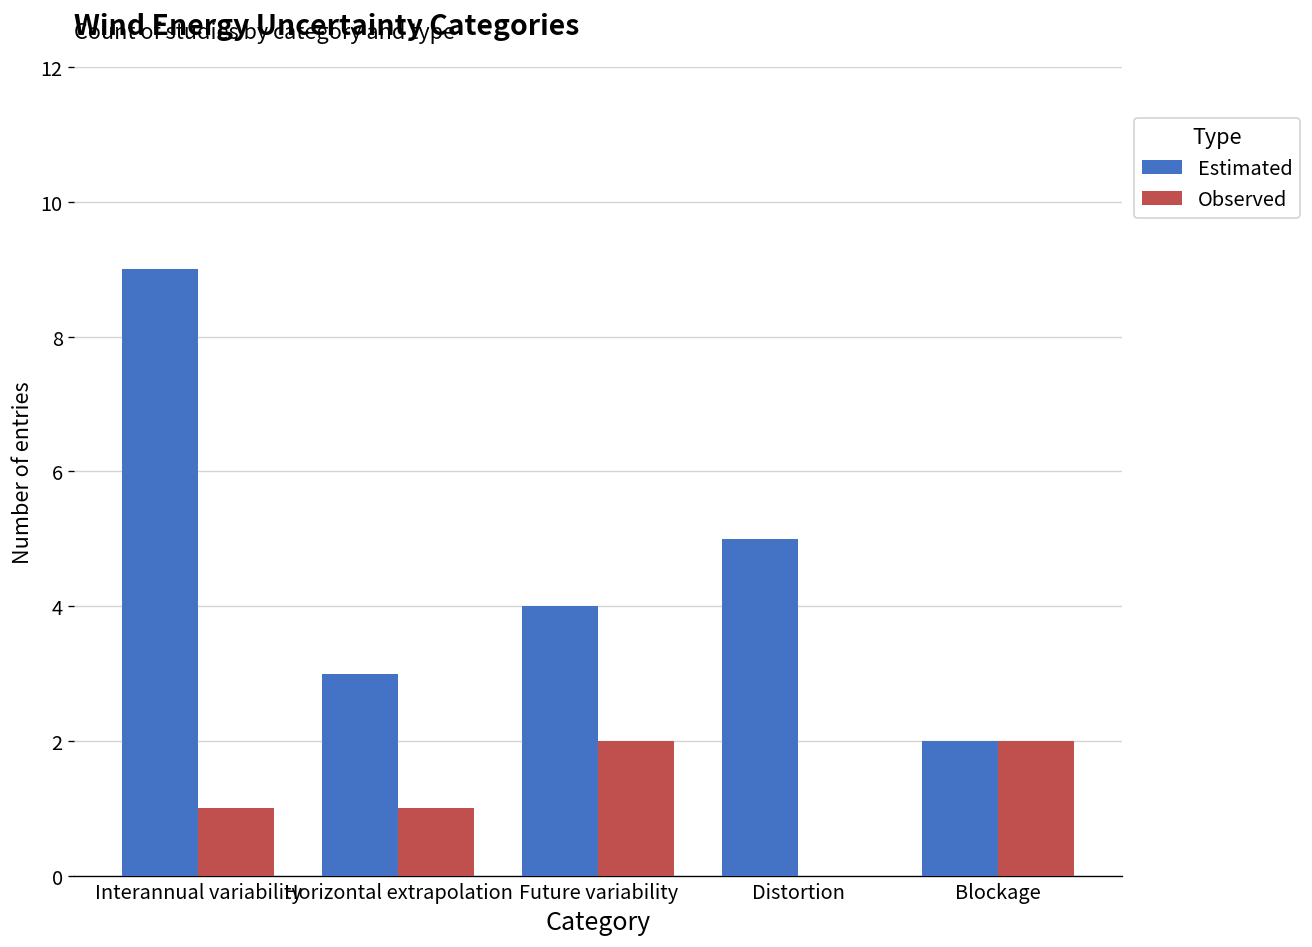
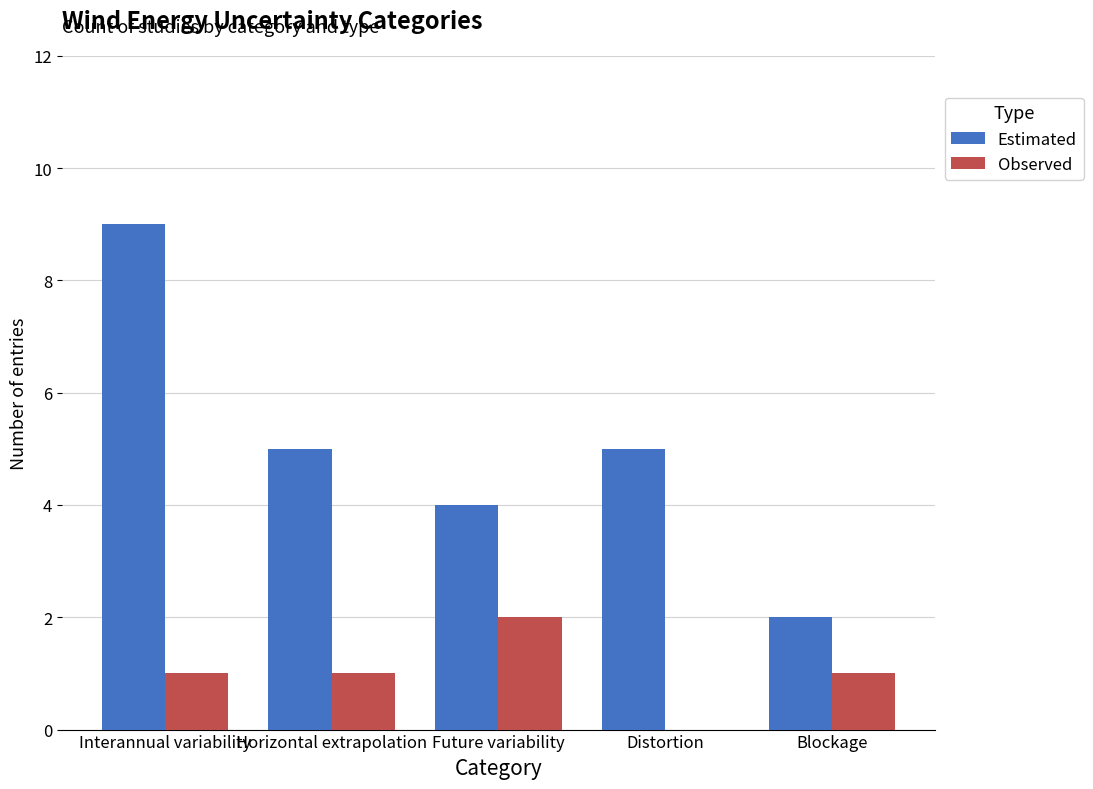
  {
    "Estimated": {
      "Interannual variability": 9,
-     "Horizontal extrapolation": 3,
+     "Horizontal extrapolation": 5,
      "Future variability": 4,
      "Distortion": 5,
      "Blockage": 2
    },
    "Observed": {
      "Interannual variability": 1,
      "Horizontal extrapolation": 1,
      "Future variability": 2,
      "Distortion": 0,
-     "Blockage": 2
+     "Blockage": 1
    }
  }
